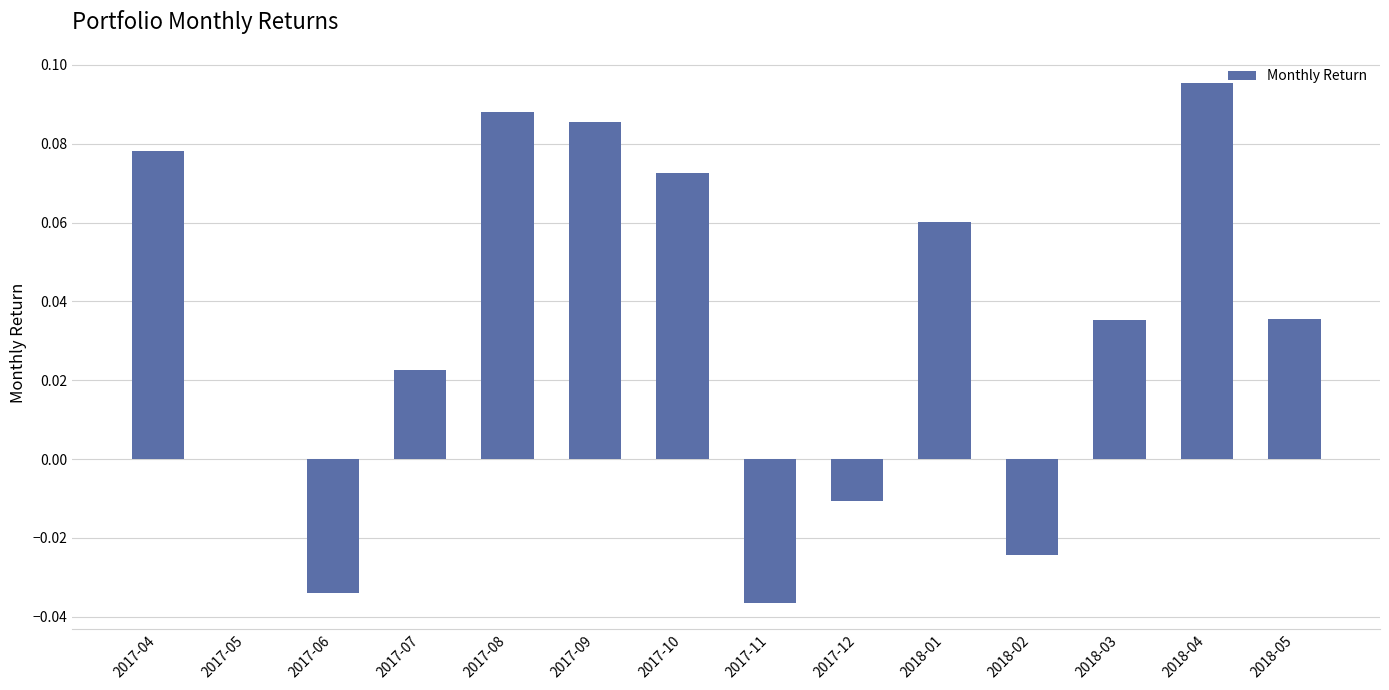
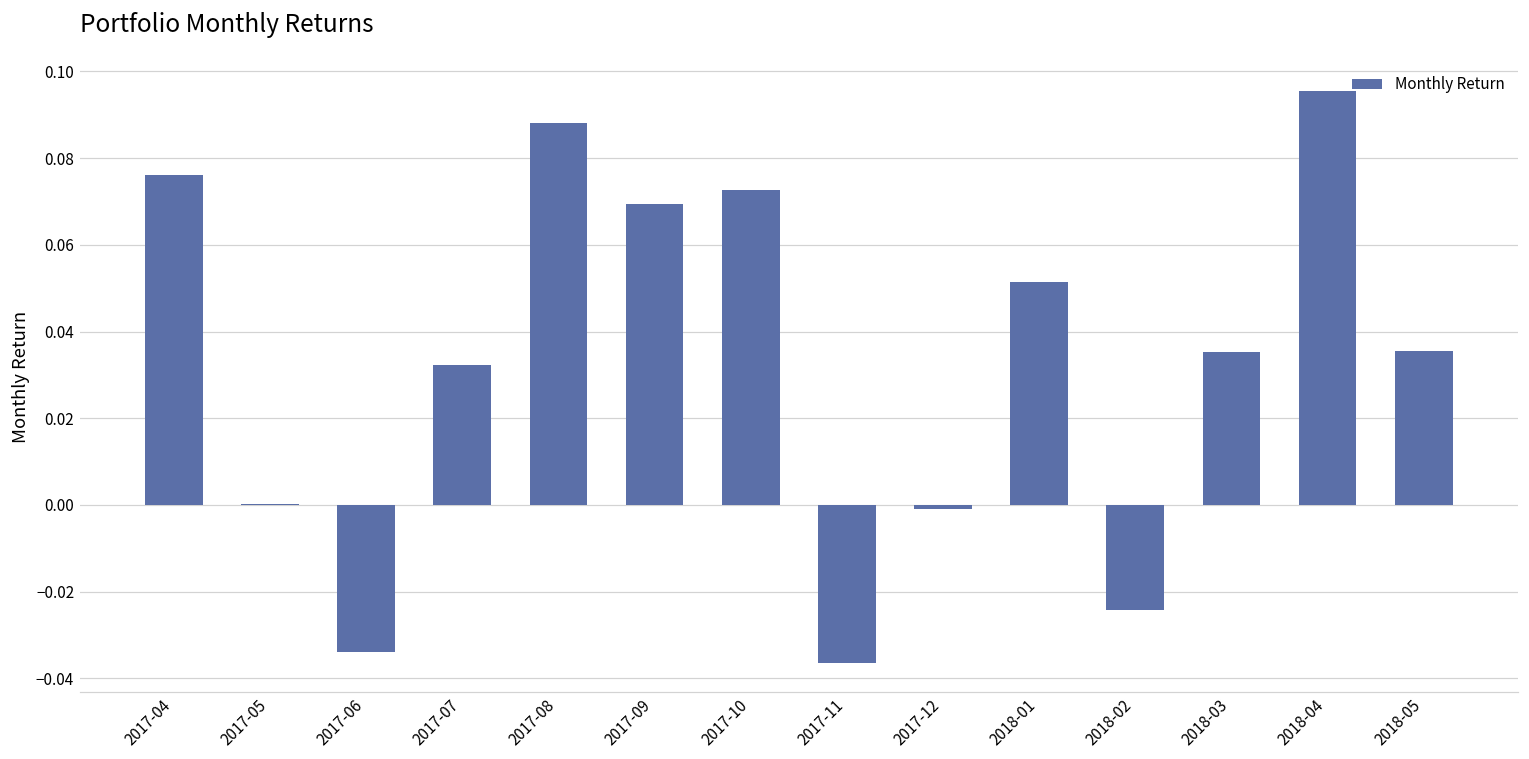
  {
-   "2017-04": 0.078,
+   "2017-04": 0.076,
    "2017-06": -0.034,
-   "2017-07": 0.023,
+   "2017-07": 0.032,
    "2017-08": 0.088,
-   "2017-09": 0.086,
+   "2017-09": 0.069,
    "2017-10": 0.073,
    "2017-11": -0.037,
-   "2017-12": -0.011,
-   "2018-01": 0.060,
+   "2017-12": -0.001,
+   "2018-01": 0.051,
    "2018-02": -0.024,
    "2018-03": 0.035,
    "2018-04": 0.095,
    "2018-05": 0.035
  }
